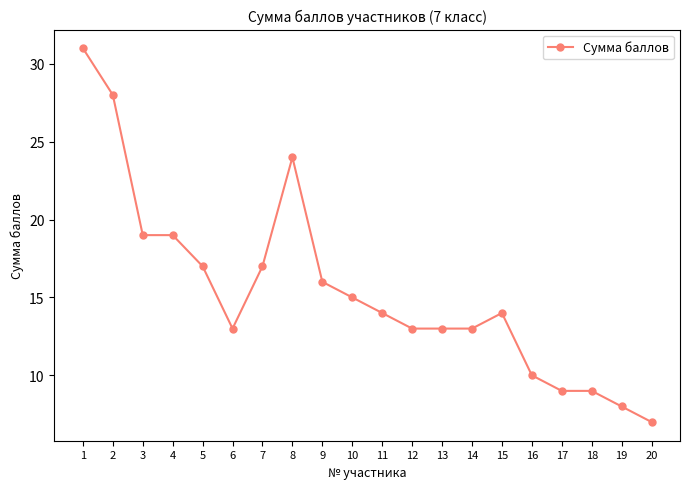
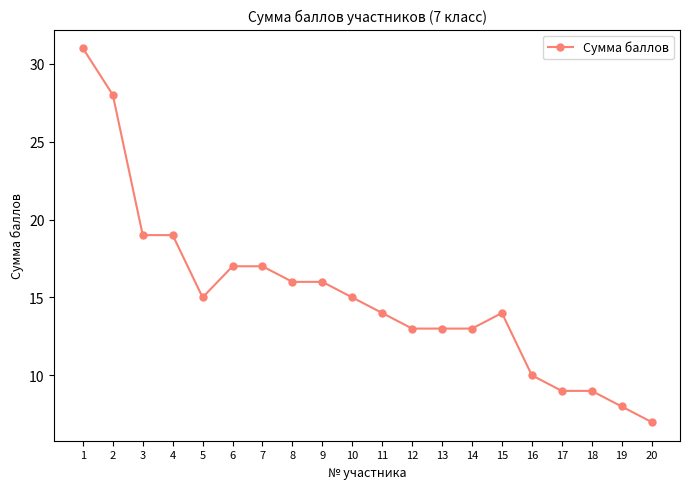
  {
    "1": 31,
    "2": 28,
    "3": 19,
    "4": 19,
-   "5": 17,
-   "6": 13,
+   "5": 15,
+   "6": 17,
    "7": 17,
-   "8": 24,
+   "8": 16,
    "9": 16,
    "10": 15,
    "11": 14,
    "12": 13,
    "13": 13,
    "14": 13,
    "15": 14,
    "16": 10,
    "17": 9,
    "18": 9,
    "19": 8,
    "20": 7
  }
